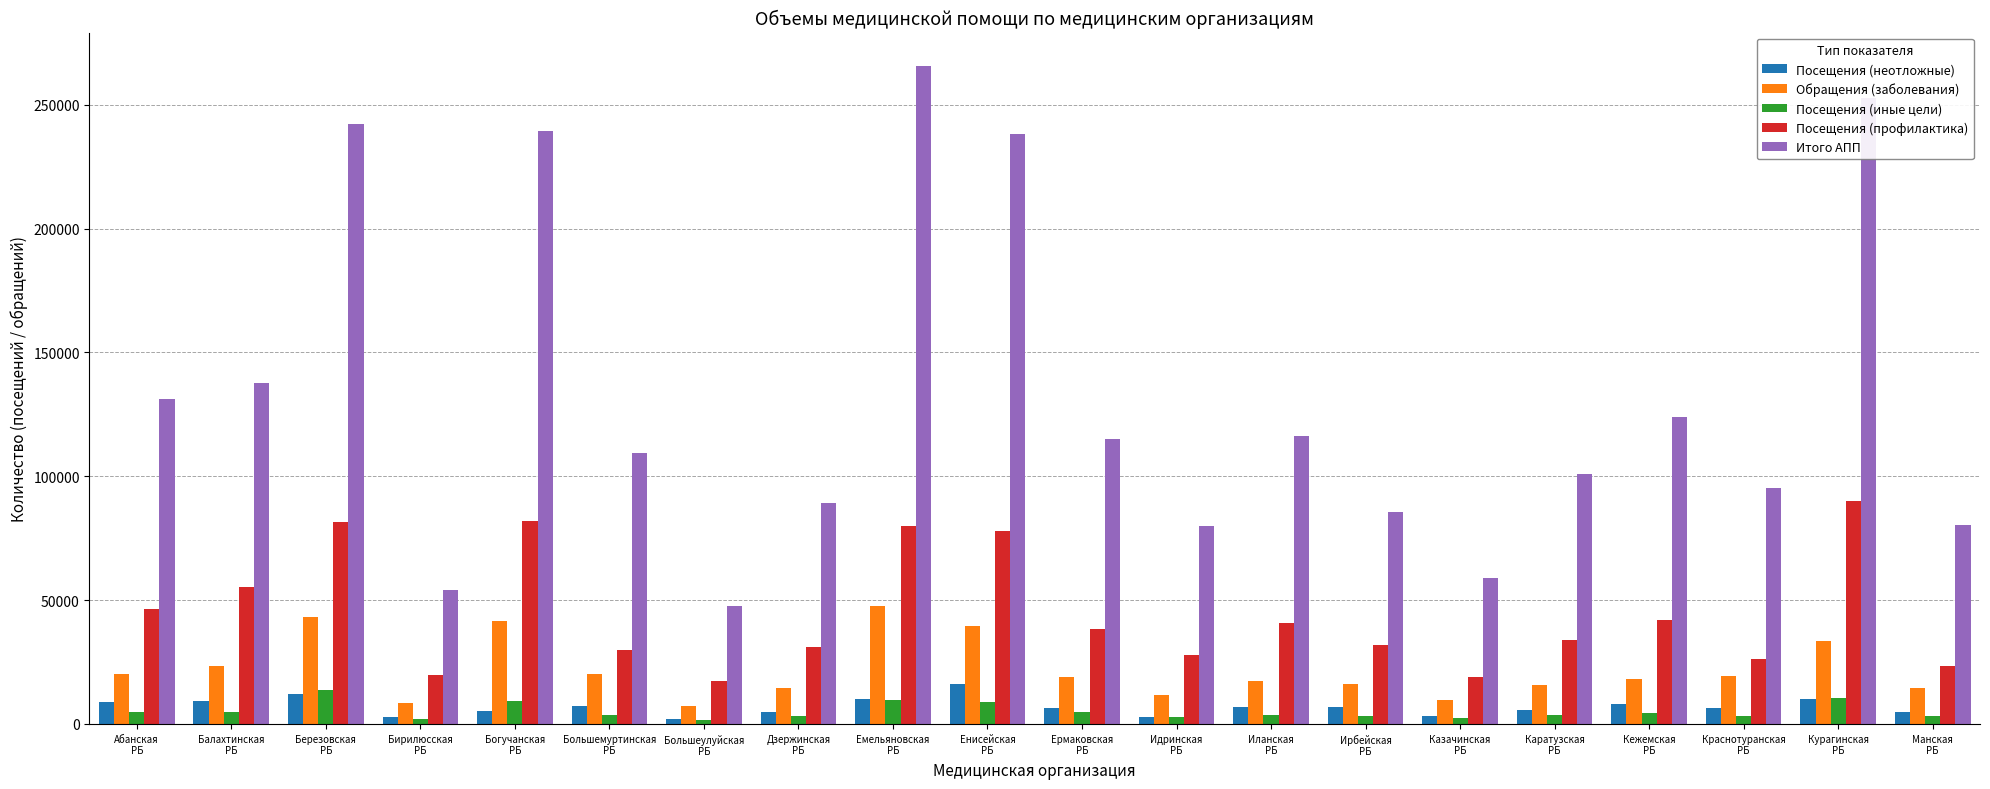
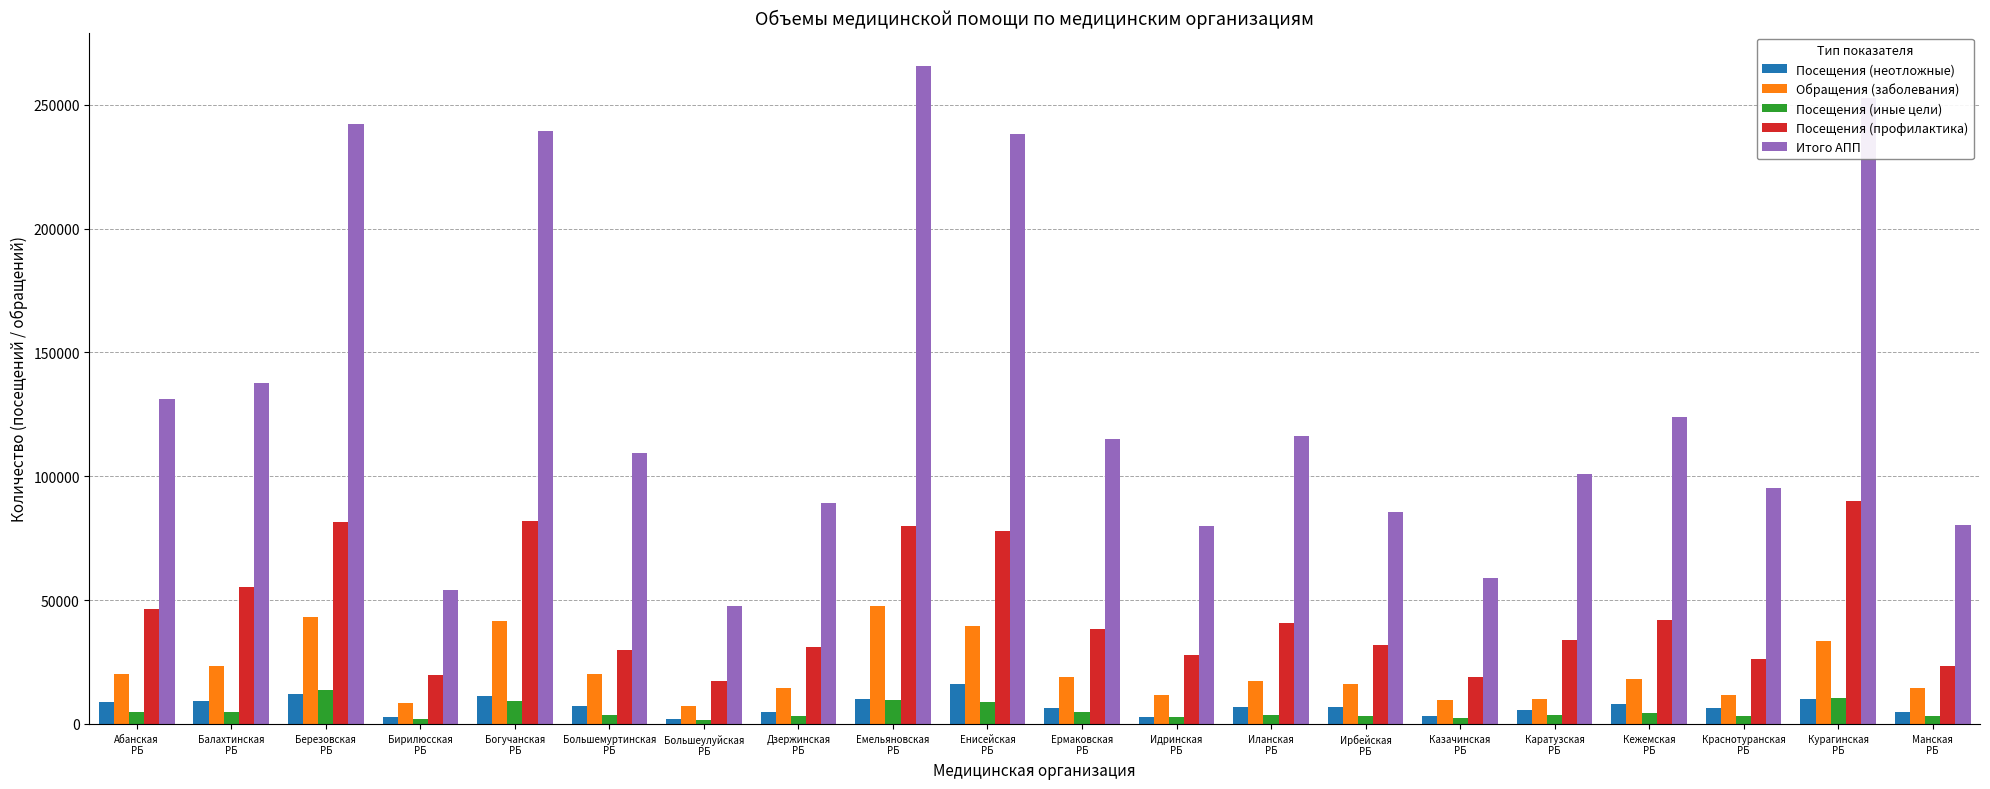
  {
    "Посещения (неотложные)": {
      "Абанская РБ": 9000,
      "Балахтинская РБ": 9000,
      "Березовская РБ": 12000,
      "Бирилюсская РБ": 3000,
-     "Богучанская РБ": 5000,
+     "Богучанская РБ": 11000,
      "Большемуртинская РБ": 7000,
      "Большеулуйская РБ": 2000,
      "Дзержинская РБ": 5000,
      "Емельяновская РБ": 10000,
      "Енисейская РБ": 16000,
      "Ермаковская РБ": 7000,
      "Идринская РБ": 3000,
      "Иланская РБ": 7000,
      "Ирбейская РБ": 7000,
      "Казачинская РБ": 3000,
      "Каратузская РБ": 6000,
      "Кежемская РБ": 8000,
      "Краснотуранская РБ": 7000,
      "Курагинская РБ": 10000,
      "Манская РБ": 5000
    },
    "Обращения (заболевания)": {
      "Абанская РБ": 20000,
      "Балахтинская РБ": 23000,
      "Березовская РБ": 43000,
      "Бирилюсская РБ": 8000,
      "Богучанская РБ": 42000,
      "Большемуртинская РБ": 20000,
      "Большеулуйская РБ": 7000,
      "Дзержинская РБ": 14000,
      "Емельяновская РБ": 48000,
      "Енисейская РБ": 39000,
      "Ермаковская РБ": 19000,
      "Идринская РБ": 12000,
      "Иланская РБ": 17000,
      "Ирбейская РБ": 16000,
      "Казачинская РБ": 9000,
-     "Каратузская РБ": 16000,
+     "Каратузская РБ": 10000,
      "Кежемская РБ": 18000,
-     "Краснотуранская РБ": 19000,
+     "Краснотуранская РБ": 12000,
      "Курагинская РБ": 34000,
      "Манская РБ": 14000
    },
    "Посещения (иные цели)": {
      "Абанская РБ": 5000,
      "Балахтинская РБ": 5000,
      "Березовская РБ": 14000,
      "Бирилюсская РБ": 2000,
      "Богучанская РБ": 9000,
      "Большемуртинская РБ": 4000,
      "Большеулуйская РБ": 2000,
      "Дзержинская РБ": 3000,
      "Емельяновская РБ": 10000,
      "Енисейская РБ": 9000,
      "Ермаковская РБ": 5000,
      "Идринская РБ": 3000,
      "Иланская РБ": 4000,
      "Ирбейская РБ": 3000,
      "Казачинская РБ": 2000,
      "Каратузская РБ": 4000,
      "Кежемская РБ": 5000,
      "Краснотуранская РБ": 3000,
      "Курагинская РБ": 11000,
      "Манская РБ": 3000
    },
    "Посещения (профилактика)": {
      "Абанская РБ": 47000,
      "Балахтинская РБ": 55000,
      "Березовская РБ": 82000,
      "Бирилюсская РБ": 20000,
      "Богучанская РБ": 82000,
      "Большемуртинская РБ": 30000,
      "Большеулуйская РБ": 17000,
      "Дзержинская РБ": 31000,
      "Емельяновская РБ": 80000,
      "Енисейская РБ": 78000,
      "Ермаковская РБ": 38000,
      "Идринская РБ": 28000,
      "Иланская РБ": 41000,
      "Ирбейская РБ": 32000,
      "Казачинская РБ": 19000,
      "Каратузская РБ": 34000,
      "Кежемская РБ": 42000,
      "Краснотуранская РБ": 26000,
      "Курагинская РБ": 90000,
      "Манская РБ": 23000
    },
    "Итого АПП": {
      "Абанская РБ": 131000,
      "Балахтинская РБ": 138000,
      "Березовская РБ": 242000,
      "Бирилюсская РБ": 54000,
      "Богучанская РБ": 239000,
      "Большемуртинская РБ": 109000,
      "Большеулуйская РБ": 48000,
      "Дзержинская РБ": 89000,
      "Емельяновская РБ": 266000,
      "Енисейская РБ": 238000,
      "Ермаковская РБ": 115000,
      "Идринская РБ": 80000,
      "Иланская РБ": 116000,
      "Ирбейская РБ": 86000,
      "Казачинская РБ": 59000,
      "Каратузская РБ": 101000,
      "Кежемская РБ": 124000,
      "Краснотуранская РБ": 95000,
      "Манская РБ": 80000
    }
  }
